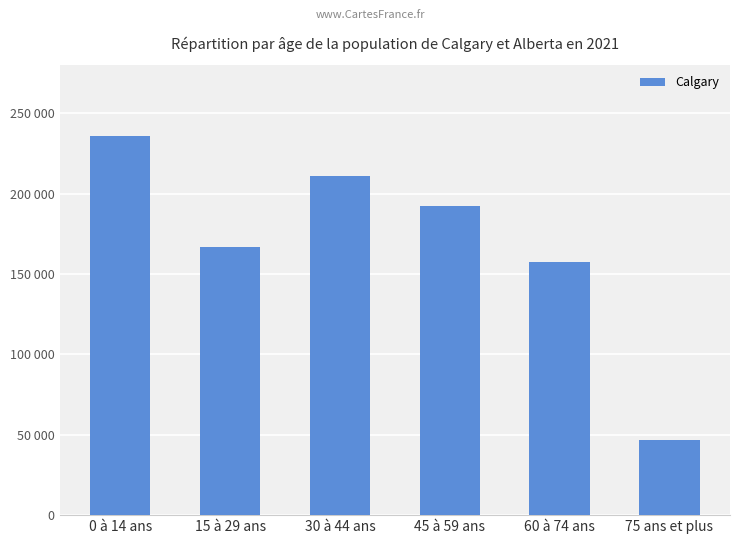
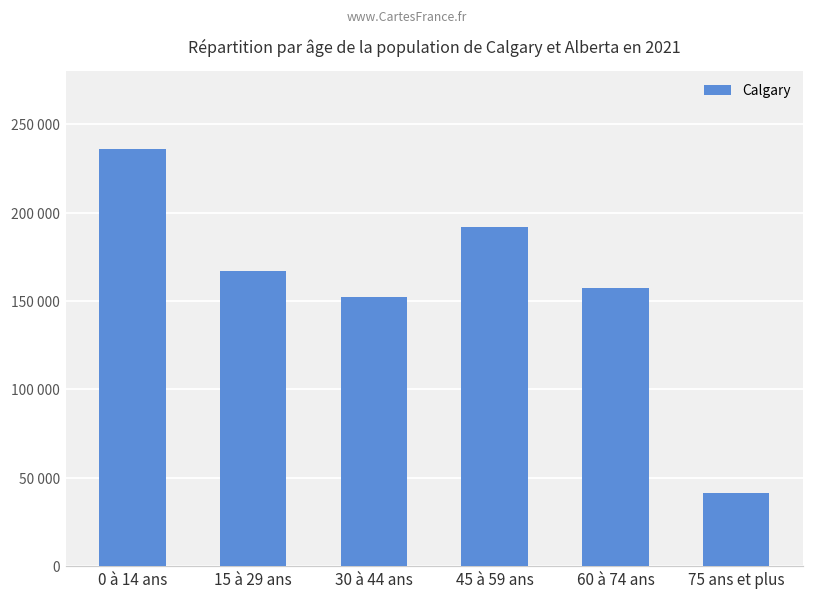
  {
    "0 à 14 ans": 236000,
    "15 à 29 ans": 167000,
-   "30 à 44 ans": 211000,
+   "30 à 44 ans": 152000,
    "45 à 59 ans": 192000,
    "60 à 74 ans": 157000,
-   "75 ans et plus": 46000
+   "75 ans et plus": 41000
  }
